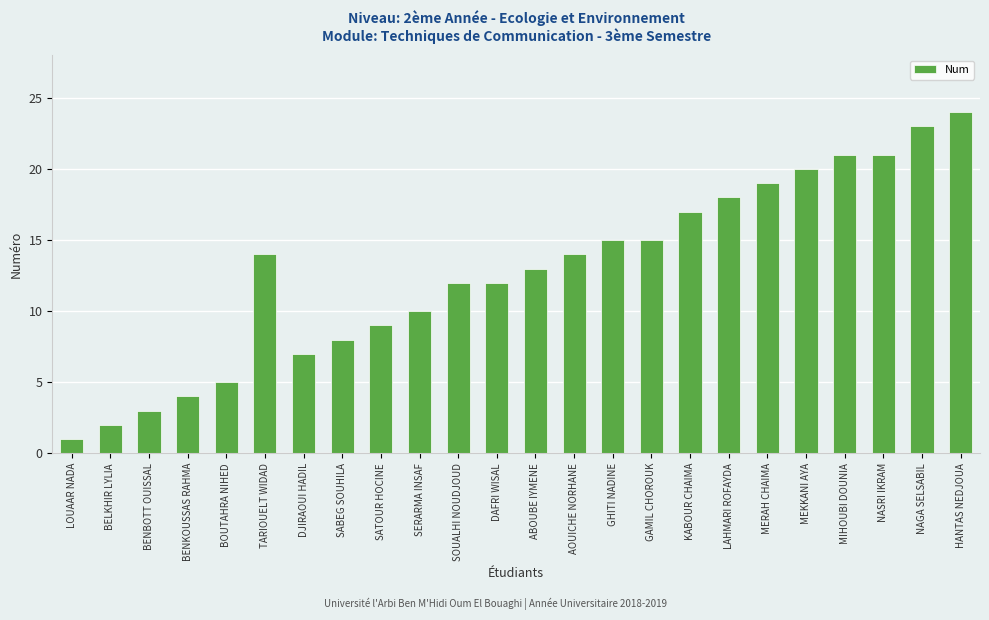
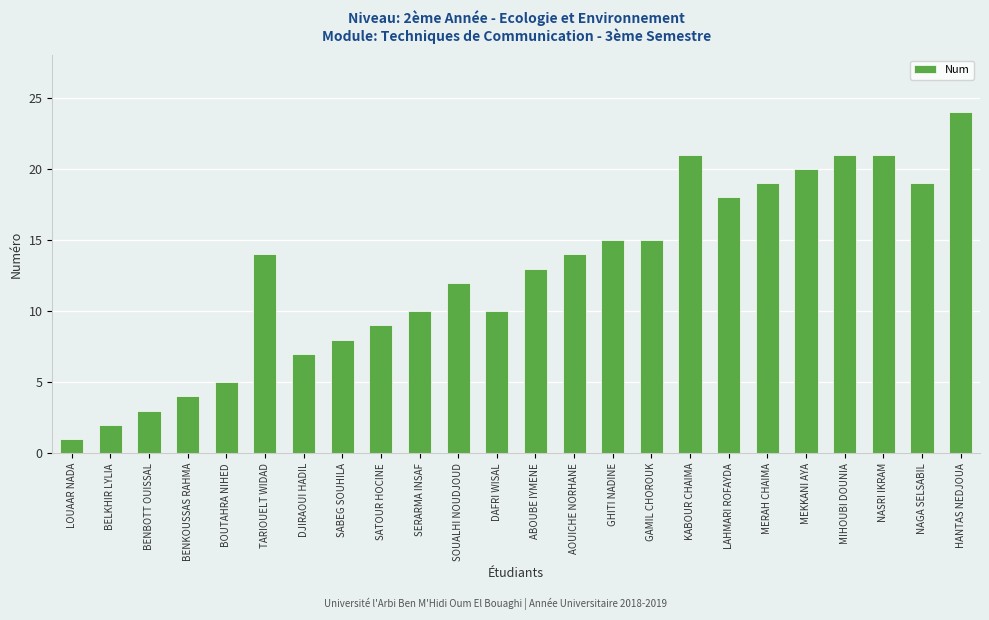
  {
    "LOUAAR NADA": 1,
    "BELKHIR LYLIA": 2,
    "BENBOTT OUISSAL": 3,
    "BENKOUSSAS RAHMA": 4,
    "BOUTAHRA NIHED": 5,
    "TARIOUELT WIDAD": 14,
    "DJIRAOUI HADIL": 7,
    "SABEG SOUHILA": 8,
    "SATOUR HOCINE": 9,
    "SERARMA INSAF": 10,
    "SOUALHI NOUDJOUD": 12,
-   "DAFRI WISAL": 12,
+   "DAFRI WISAL": 10,
    "ABOUBE IYMENE": 13,
    "AOUICHE NORHANE": 14,
    "GHITI NADINE": 15,
    "GAMIL CHOROUK": 15,
-   "KABOUR CHAIMA": 17,
+   "KABOUR CHAIMA": 21,
    "LAHMARI ROFAYDA": 18,
    "MERAH CHAIMA": 19,
    "MEKKANI AYA": 20,
    "MIHOUBI DOUNIA": 21,
    "NASRI IKRAM": 21,
-   "NAGA SELSABIL": 23,
+   "NAGA SELSABIL": 19,
    "HANTAS NEDJOUA": 24
  }
